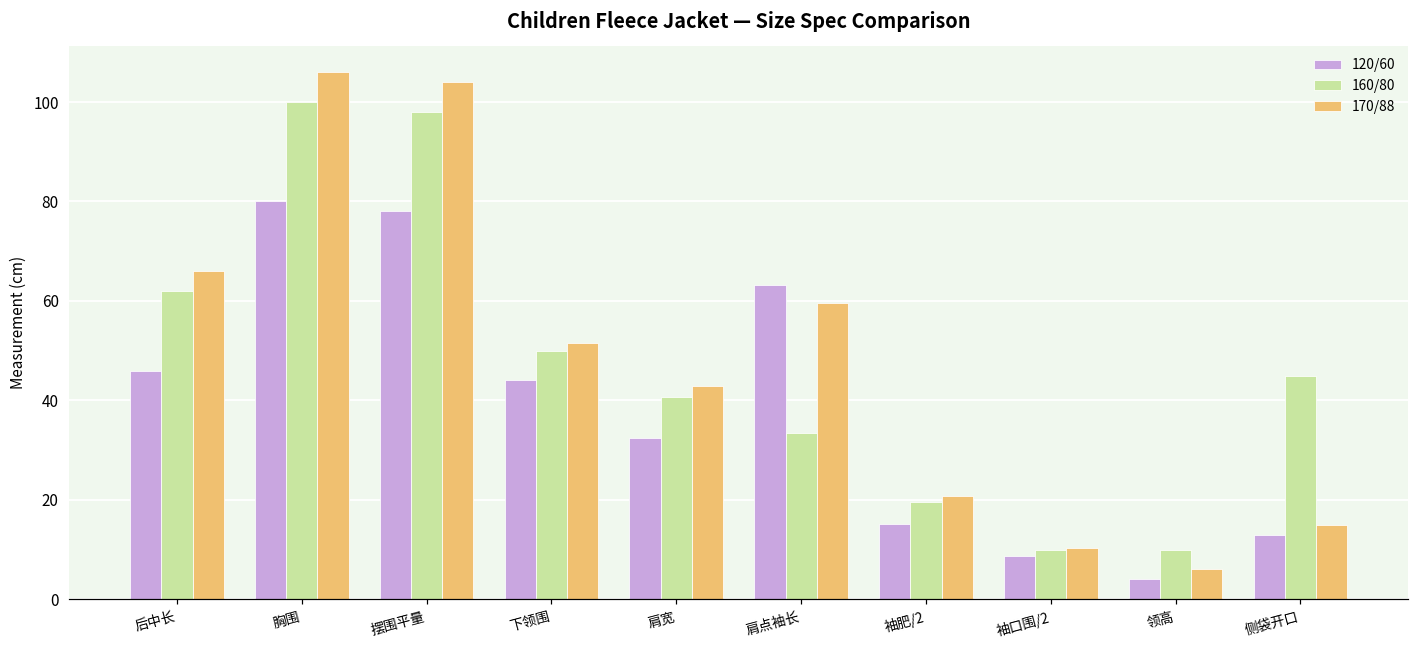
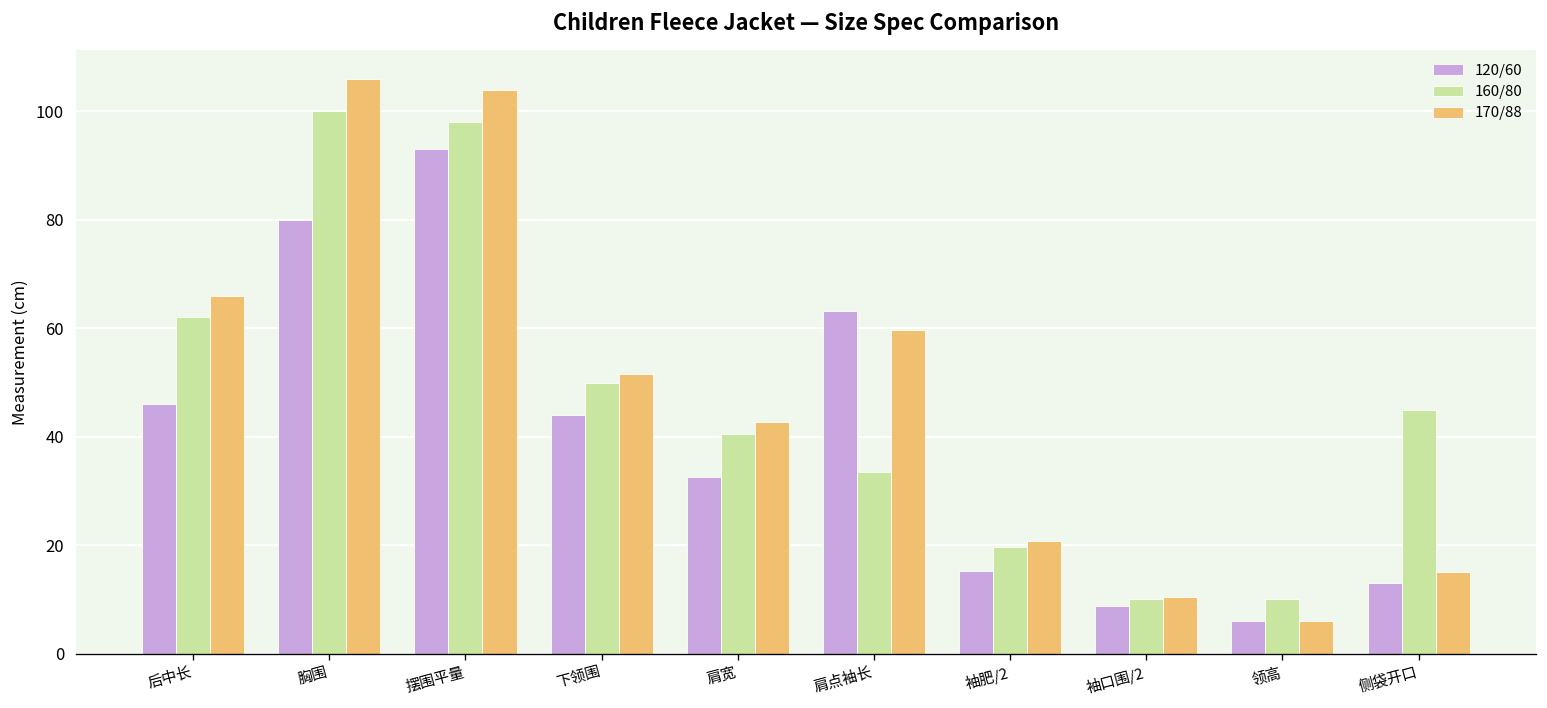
  {
    "120/60": {
      "后中长": 46,
      "胸围": 80,
-     "摆围平量": 78,
+     "摆围平量": 93,
      "下领围": 44,
      "肩宽": 33,
      "肩点袖长": 63,
      "袖肥/2": 15,
      "袖口围/2": 9,
-     "领高": 4,
+     "领高": 6,
      "侧袋开口": 13
    },
    "160/80": {
      "后中长": 62,
      "胸围": 100,
      "摆围平量": 98,
      "下领围": 50,
      "肩宽": 41,
      "肩点袖长": 34,
      "袖肥/2": 20,
      "袖口围/2": 10,
      "领高": 10,
      "侧袋开口": 45
    },
    "170/88": {
      "后中长": 66,
      "胸围": 106,
      "摆围平量": 104,
      "下领围": 52,
      "肩宽": 43,
      "肩点袖长": 60,
      "袖肥/2": 21,
      "袖口围/2": 10,
      "领高": 6,
      "侧袋开口": 15
    }
  }
